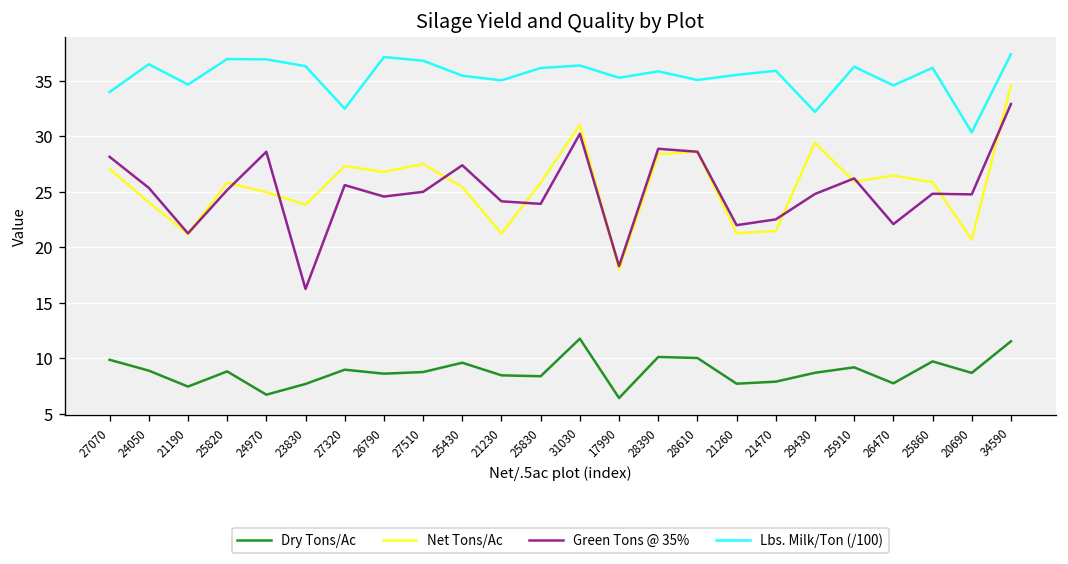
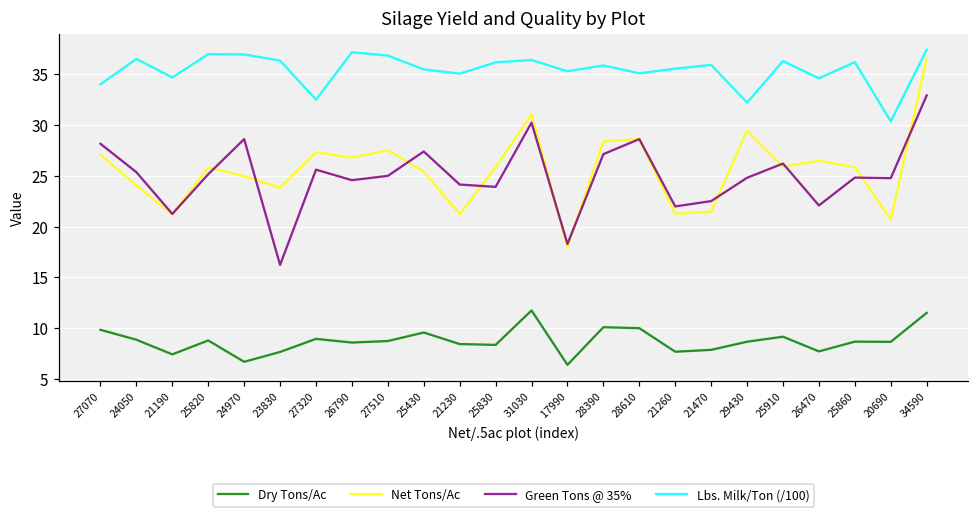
  {
    "Dry Tons/Ac": {
      "27070": 10,
      "24050": 9,
      "21190": 7,
      "25820": 9,
      "24970": 7,
      "23830": 8,
      "27320": 9,
      "26790": 9,
      "27510": 9,
      "25430": 10,
      "21230": 8,
      "25830": 8,
      "31030": 12,
      "17990": 6,
      "28390": 10,
      "28610": 10,
      "21260": 8,
      "21470": 8,
      "29430": 9,
      "25910": 9,
      "26470": 8,
-     "25860": 10,
+     "25860": 9,
      "20690": 9,
      "34590": 12
    },
    "Net Tons/Ac": {
      "27070": 27,
      "24050": 24,
      "25820": 26,
      "24970": 25,
      "23830": 24,
      "27320": 27,
      "26790": 27,
      "27510": 28,
      "25430": 25,
      "21230": 21,
      "25830": 26,
      "31030": 31,
      "17990": 18,
      "28390": 28,
      "21260": 21,
      "21470": 21,
      "29430": 29,
      "25910": 26,
      "26470": 26,
      "25860": 26,
      "20690": 21,
-     "34590": 35
+     "34590": 37
    },
    "Green Tons @ 35%": {
      "27070": 28,
      "24050": 25,
      "25820": 25,
      "24970": 29,
      "23830": 16,
      "27320": 26,
      "26790": 25,
      "27510": 25,
      "25430": 27,
      "21230": 24,
      "25830": 24,
      "31030": 30,
      "17990": 18,
-     "28390": 29,
+     "28390": 27,
      "21260": 22,
      "21470": 23,
      "29430": 25,
      "25910": 26,
      "26470": 22,
      "25860": 25,
      "20690": 25,
      "34590": 33
    },
    "Lbs. Milk/Ton (/100)": {
      "27070": 34,
      "24050": 37,
      "21190": 35,
      "25820": 37,
      "24970": 37,
      "23830": 36,
      "27320": 32,
      "26790": 37,
      "27510": 37,
      "25430": 35,
      "21230": 35,
      "25830": 36,
      "31030": 36,
      "17990": 35,
      "28390": 36,
      "28610": 35,
      "21260": 36,
      "21470": 36,
      "29430": 32,
      "25910": 36,
      "26470": 35,
      "25860": 36,
      "20690": 30,
      "34590": 37
    }
  }
